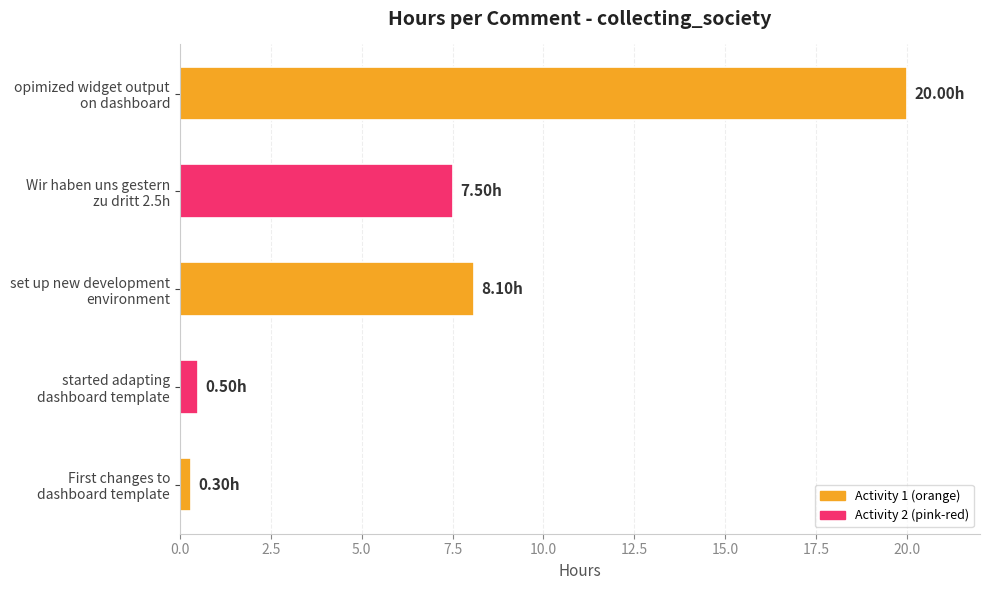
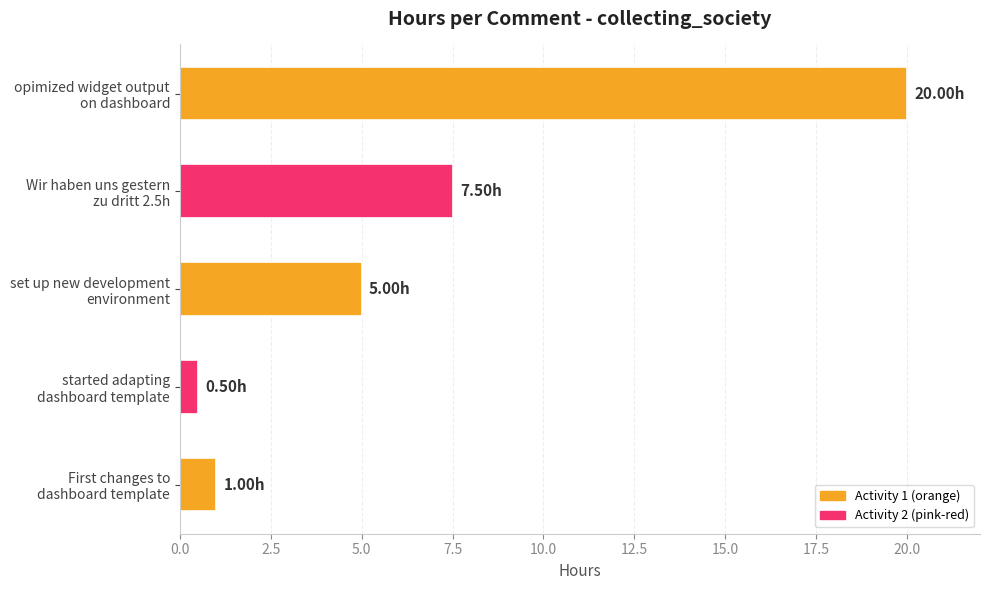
  {
    "opimized widget output on dashboard": "20.00h",
    "Wir haben uns gestern zu dritt 2.5h": "7.50h",
-   "set up new development environment": "8.10h",
+   "set up new development environment": "5.00h",
    "started adapting dashboard template": "0.50h",
-   "First changes to dashboard template": "0.30h"
+   "First changes to dashboard template": "1.00h"
  }
